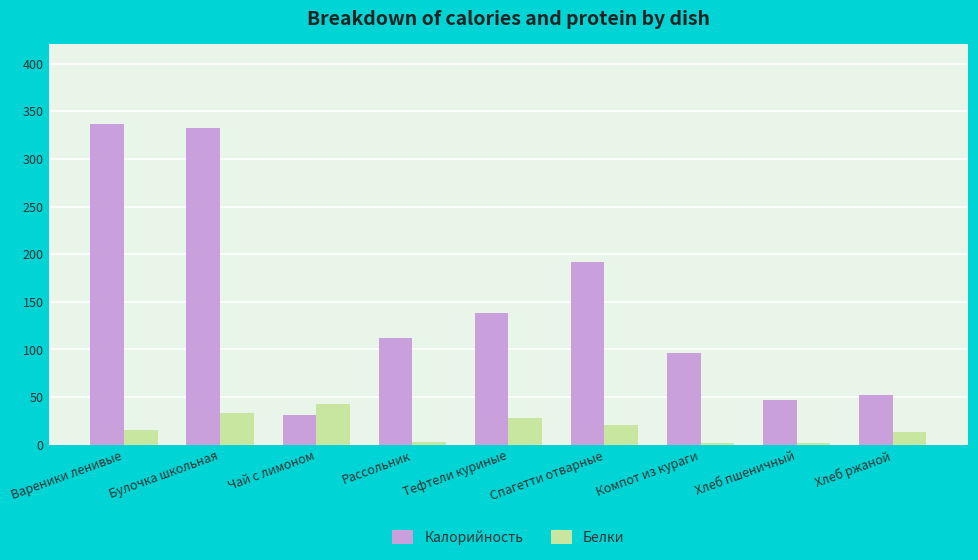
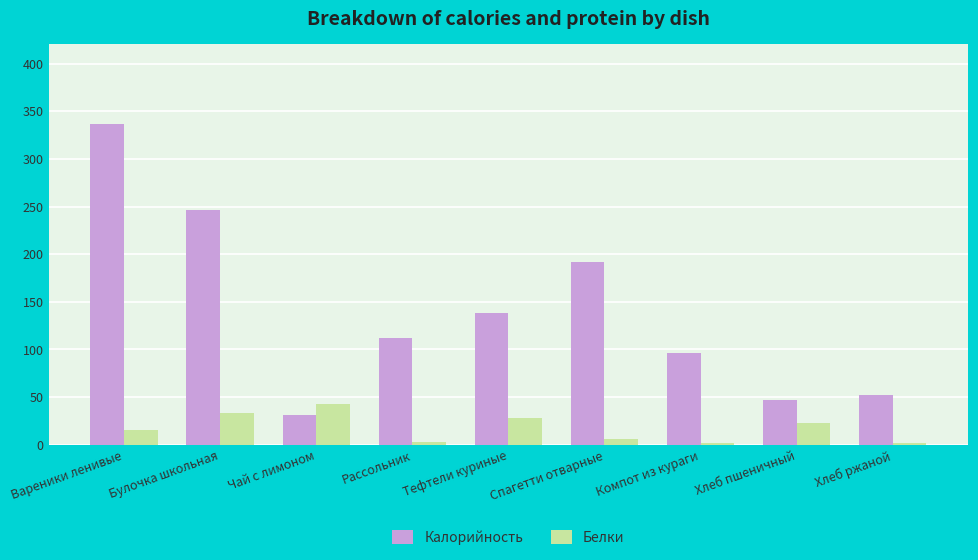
  {
    "Калорийность": {
      "Вареники ленивые": 340,
-     "Булочка школьная": 330,
+     "Булочка школьная": 250,
      "Чай с лимоном": 30,
      "Рассольник": 110,
      "Тефтели куриные": 140,
      "Спагетти отварные": 190,
      "Компот из кураги": 100,
      "Хлеб пшеничный": 50,
      "Хлеб ржаной": 50
    },
    "Белки": {
      "Вареники ленивые": 20,
      "Булочка школьная": 30,
      "Чай с лимоном": 40,
      "Тефтели куриные": 30,
-     "Спагетти отварные": 20,
-     "Хлеб пшеничный": 0,
-     "Хлеб ржаной": 10
+     "Спагетти отварные": 10,
+     "Хлеб пшеничный": 20,
+     "Хлеб ржаной": 0
    }
  }
